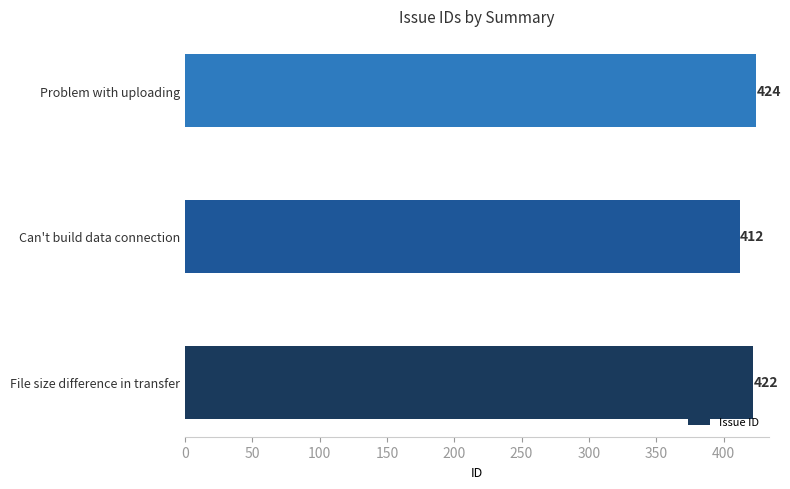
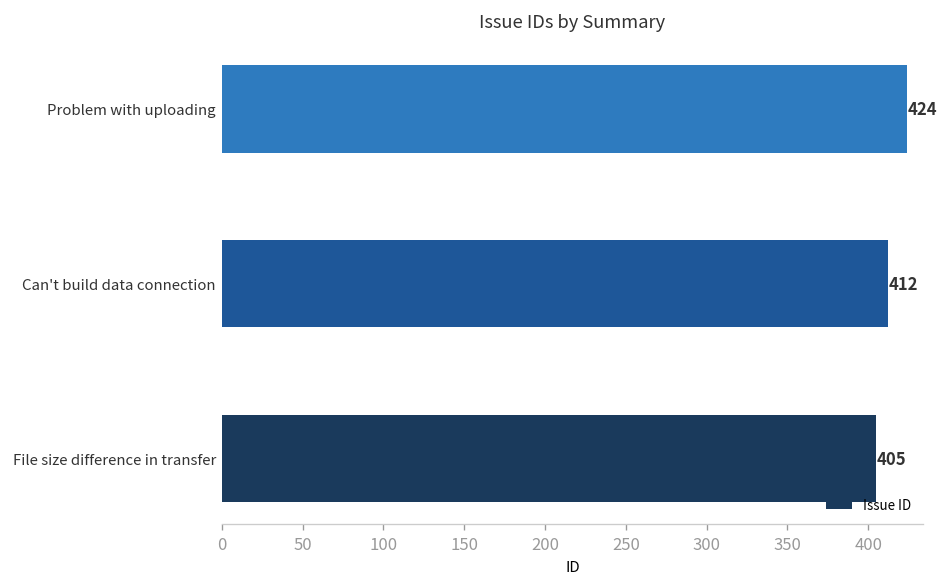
  {
    "Problem with uploading": 424,
    "Can't build data connection": 412,
-   "File size difference in transfer": 422
+   "File size difference in transfer": 405
  }
